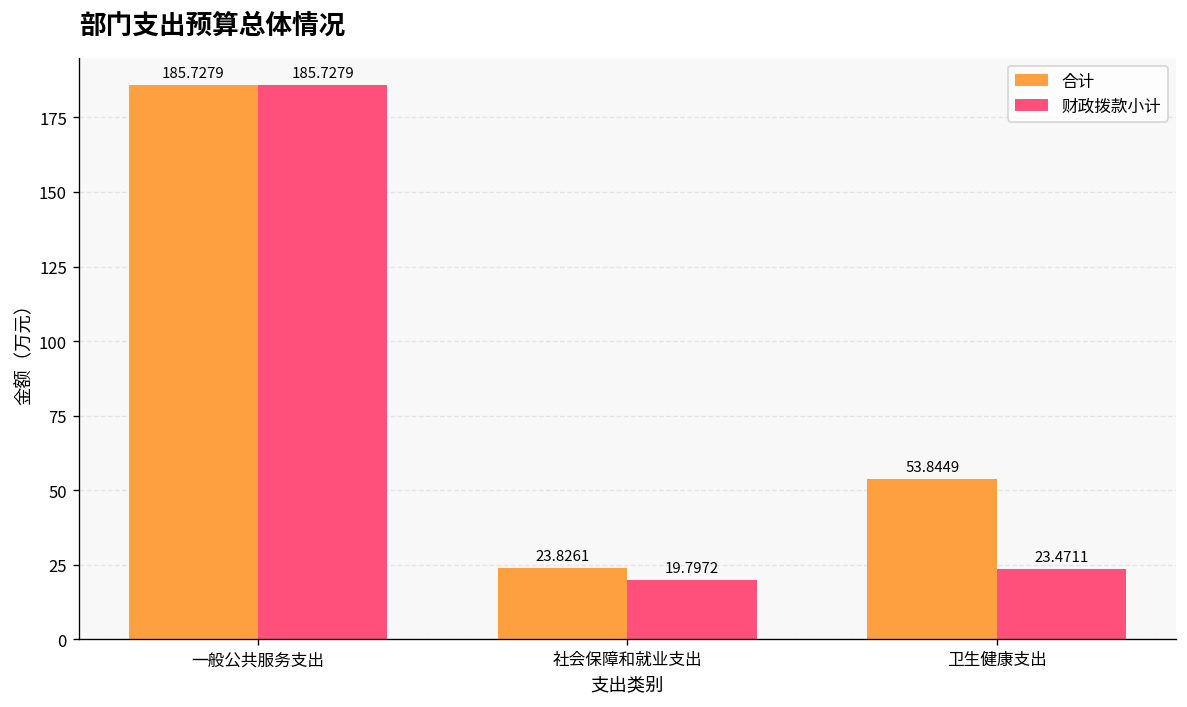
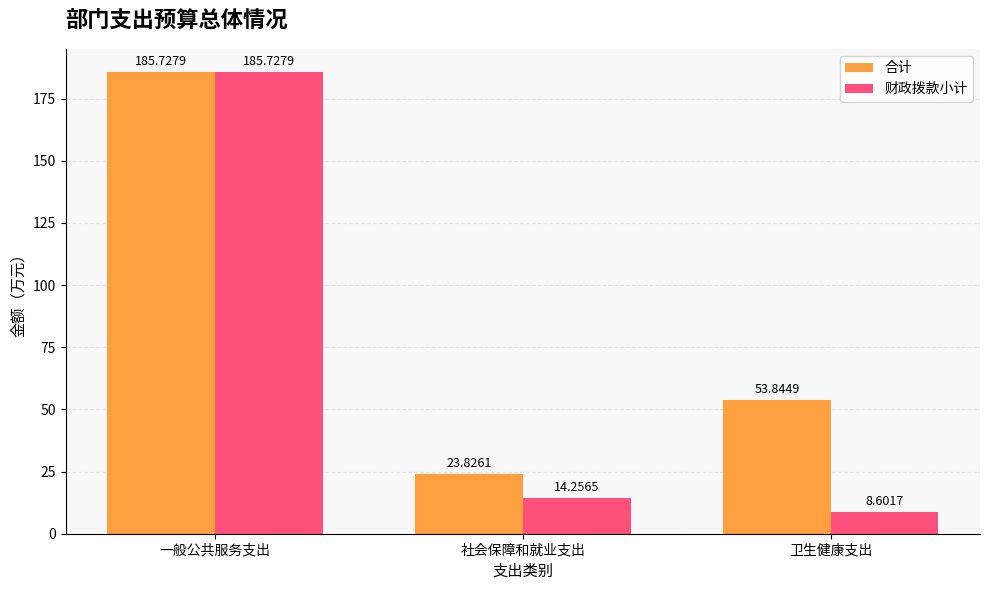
  {
    "合计": {
      "一般公共服务支出": 185.7279,
      "社会保障和就业支出": 23.8261,
      "卫生健康支出": 53.8449
    },
    "财政拨款小计": {
      "一般公共服务支出": 185.7279,
-     "社会保障和就业支出": 19.7972,
-     "卫生健康支出": 23.4711
+     "社会保障和就业支出": 14.2565,
+     "卫生健康支出": 8.6017
    }
  }
